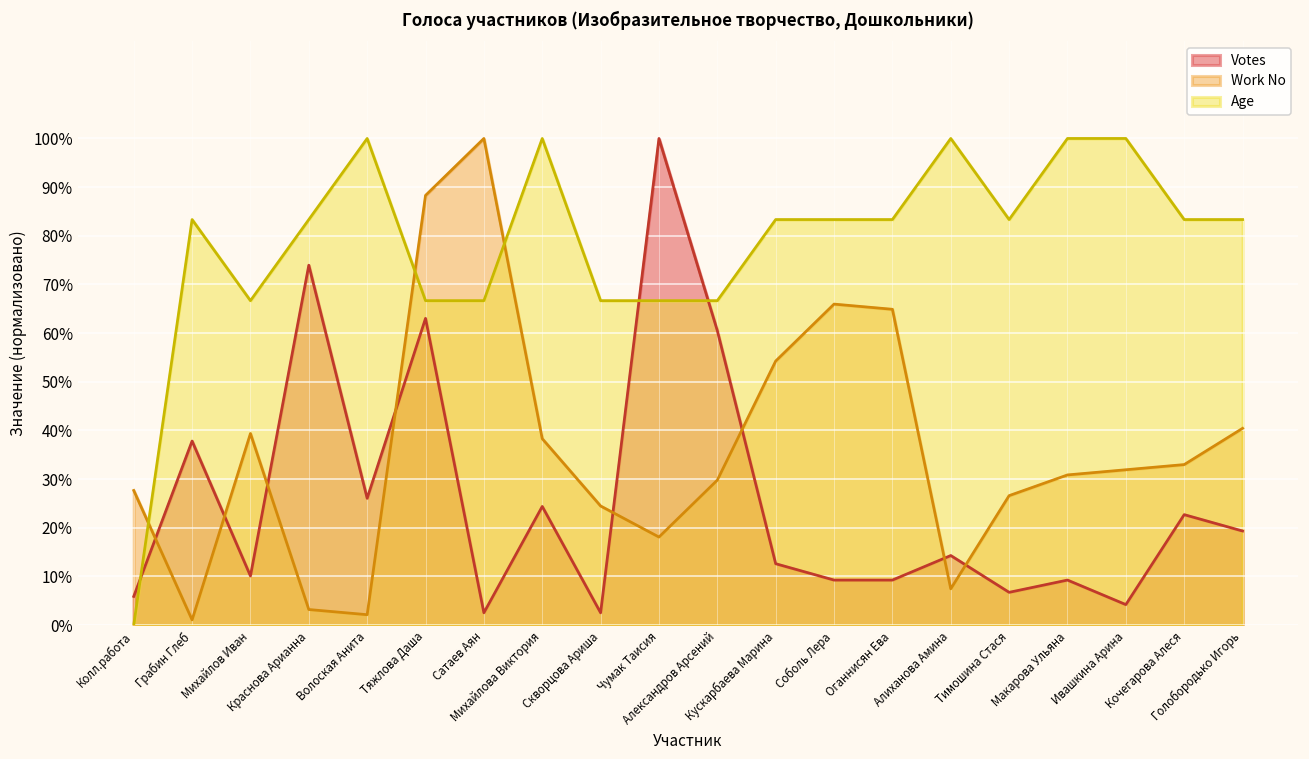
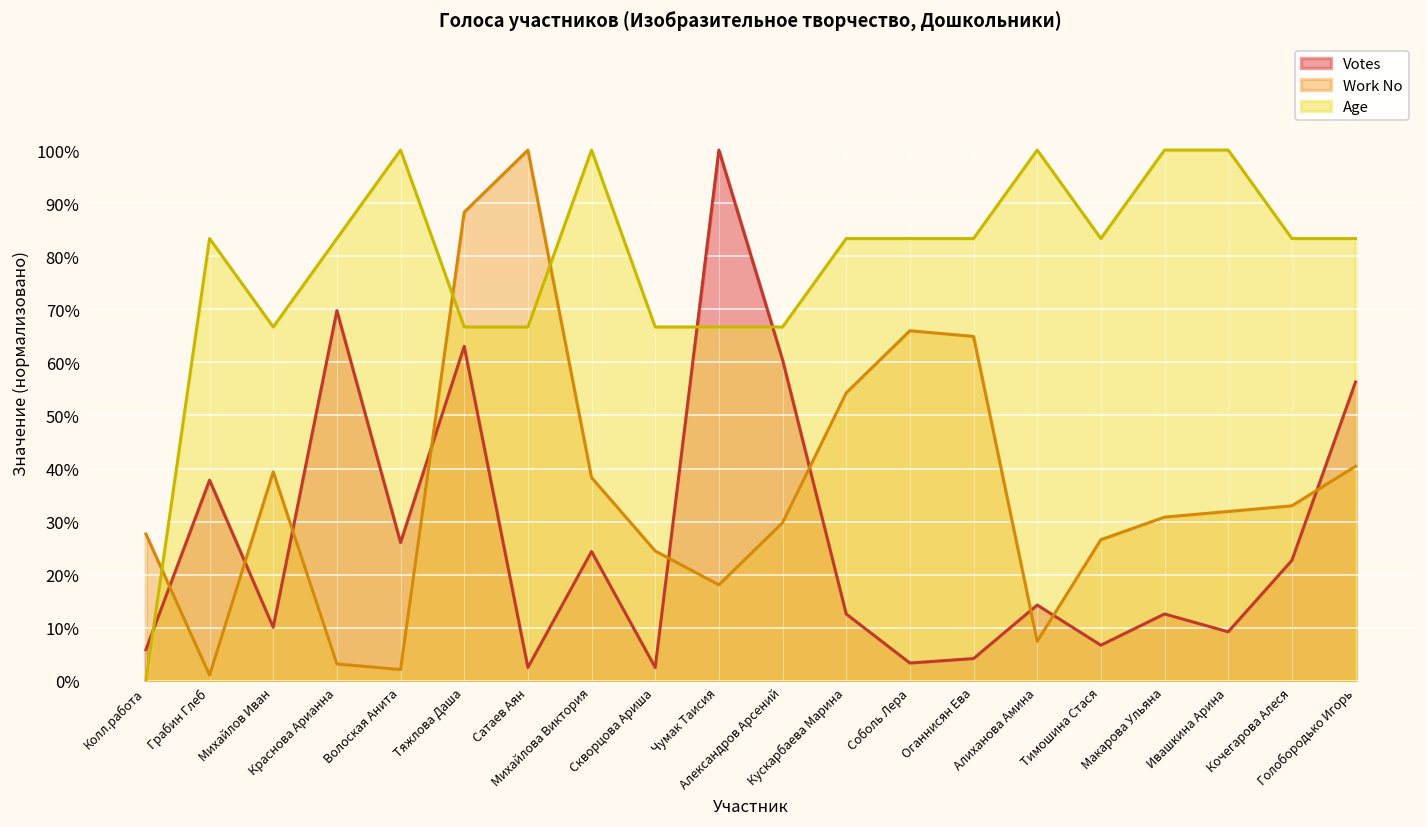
  {
    "Votes": {
      "Колл.работа": "6%",
      "Грабин Глеб": "38%",
      "Михайлов Иван": "10%",
-     "Краснова Арианна": "74%",
+     "Краснова Арианна": "70%",
      "Волоская Анита": "26%",
      "Тяжлова Даша": "63%",
      "Сатаев Аян": "3%",
      "Михайлова Виктория": "24%",
      "Скворцова Ариша": "3%",
      "Чумак Таисия": "100%",
      "Александров Арсений": "61%",
      "Кускарбаева Марина": "13%",
-     "Соболь Лера": "9%",
-     "Оганнисян Ева": "9%",
+     "Соболь Лера": "3%",
+     "Оганнисян Ева": "4%",
      "Алиханова Амина": "14%",
      "Тимошина Стася": "7%",
-     "Макарова Ульяна": "9%",
-     "Ивашкина Арина": "4%",
+     "Макарова Ульяна": "13%",
+     "Ивашкина Арина": "9%",
      "Кочегарова Алеся": "23%",
-     "Голобородько Игорь": "19%"
+     "Голобородько Игорь": "56%"
    }
  }
